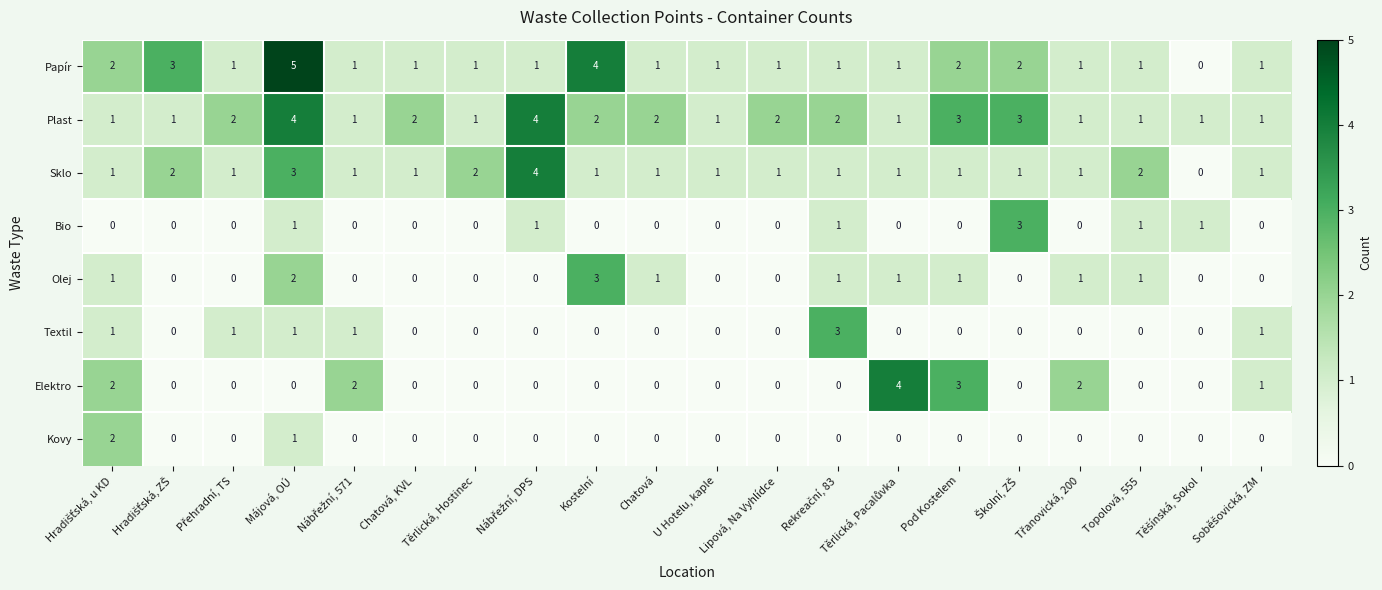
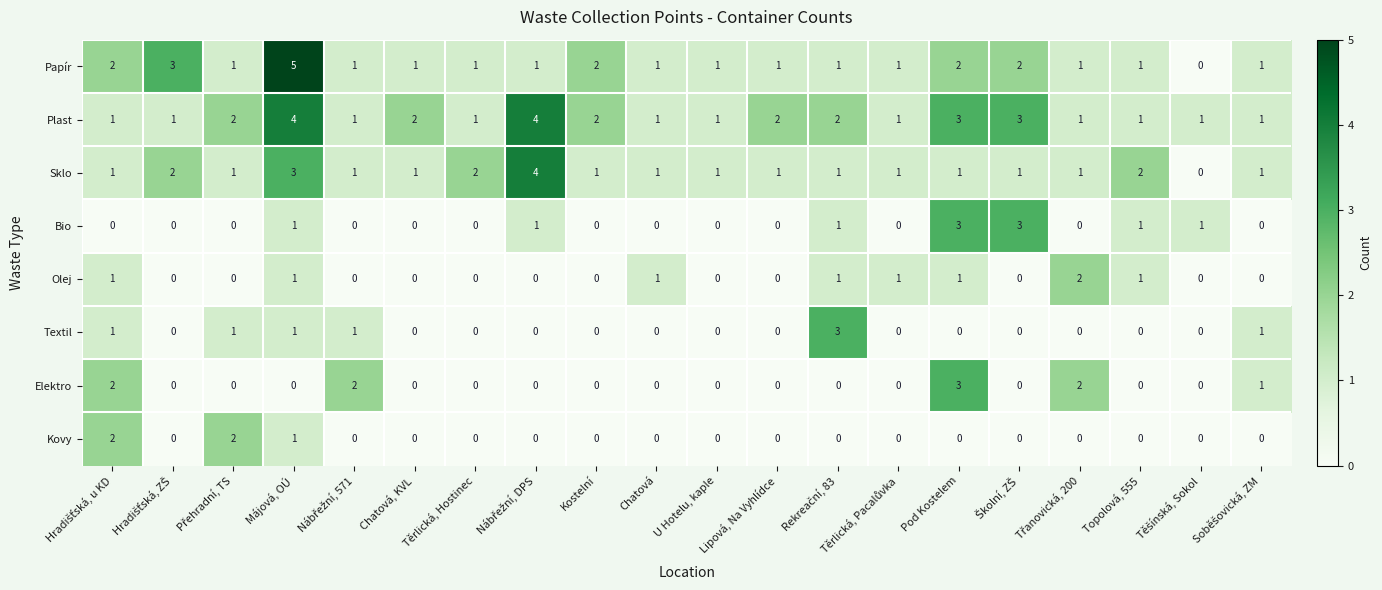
  {
    "Papír": {
      "Hradišťská, u KD": 2,
      "Hradišťská, ZŠ": 3,
      "Přehradní, TS": 1,
      "Májová, OÚ": 5,
      "Nábřežní, 571": 1,
      "Chatová, KVL": 1,
      "Těrlická, Hostinec": 1,
      "Nábřežní, DPS": 1,
-     "Kostelní": 4,
+     "Kostelní": 2,
      "Chatová": 1,
      "U Hotelu, kaple": 1,
      "Lipová, Na Vyhlídce": 1,
      "Rekreační, 83": 1,
      "Těrlická, Pacalůvka": 1,
      "Pod Kostelem": 2,
      "Školní, ZŠ": 2,
      "Třanovická, 200": 1,
      "Topolová, 555": 1,
      "Těšínská, Sokol": 0,
      "Soběšovická, ZM": 1
    },
    "Plast": {
      "Hradišťská, u KD": 1,
      "Hradišťská, ZŠ": 1,
      "Přehradní, TS": 2,
      "Májová, OÚ": 4,
      "Nábřežní, 571": 1,
      "Chatová, KVL": 2,
      "Těrlická, Hostinec": 1,
      "Nábřežní, DPS": 4,
      "Kostelní": 2,
-     "Chatová": 2,
+     "Chatová": 1,
      "U Hotelu, kaple": 1,
      "Lipová, Na Vyhlídce": 2,
      "Rekreační, 83": 2,
      "Těrlická, Pacalůvka": 1,
      "Pod Kostelem": 3,
      "Školní, ZŠ": 3,
      "Třanovická, 200": 1,
      "Topolová, 555": 1,
      "Těšínská, Sokol": 1,
      "Soběšovická, ZM": 1
    },
    "Sklo": {
      "Hradišťská, u KD": 1,
      "Hradišťská, ZŠ": 2,
      "Přehradní, TS": 1,
      "Májová, OÚ": 3,
      "Nábřežní, 571": 1,
      "Chatová, KVL": 1,
      "Těrlická, Hostinec": 2,
      "Nábřežní, DPS": 4,
      "Kostelní": 1,
      "Chatová": 1,
      "U Hotelu, kaple": 1,
      "Lipová, Na Vyhlídce": 1,
      "Rekreační, 83": 1,
      "Těrlická, Pacalůvka": 1,
      "Pod Kostelem": 1,
      "Školní, ZŠ": 1,
      "Třanovická, 200": 1,
      "Topolová, 555": 2,
      "Těšínská, Sokol": 0,
      "Soběšovická, ZM": 1
    },
    "Bio": {
      "Hradišťská, u KD": 0,
      "Hradišťská, ZŠ": 0,
      "Přehradní, TS": 0,
      "Májová, OÚ": 1,
      "Nábřežní, 571": 0,
      "Chatová, KVL": 0,
      "Těrlická, Hostinec": 0,
      "Nábřežní, DPS": 1,
      "Kostelní": 0,
      "Chatová": 0,
      "U Hotelu, kaple": 0,
      "Lipová, Na Vyhlídce": 0,
      "Rekreační, 83": 1,
      "Těrlická, Pacalůvka": 0,
-     "Pod Kostelem": 0,
+     "Pod Kostelem": 3,
      "Školní, ZŠ": 3,
      "Třanovická, 200": 0,
      "Topolová, 555": 1,
      "Těšínská, Sokol": 1,
      "Soběšovická, ZM": 0
    },
    "Olej": {
      "Hradišťská, u KD": 1,
      "Hradišťská, ZŠ": 0,
      "Přehradní, TS": 0,
-     "Májová, OÚ": 2,
+     "Májová, OÚ": 1,
      "Nábřežní, 571": 0,
      "Chatová, KVL": 0,
      "Těrlická, Hostinec": 0,
      "Nábřežní, DPS": 0,
-     "Kostelní": 3,
+     "Kostelní": 0,
      "Chatová": 1,
      "U Hotelu, kaple": 0,
      "Lipová, Na Vyhlídce": 0,
      "Rekreační, 83": 1,
      "Těrlická, Pacalůvka": 1,
      "Pod Kostelem": 1,
      "Školní, ZŠ": 0,
-     "Třanovická, 200": 1,
+     "Třanovická, 200": 2,
      "Topolová, 555": 1,
      "Těšínská, Sokol": 0,
      "Soběšovická, ZM": 0
    },
    "Textil": {
      "Hradišťská, u KD": 1,
      "Hradišťská, ZŠ": 0,
      "Přehradní, TS": 1,
      "Májová, OÚ": 1,
      "Nábřežní, 571": 1,
      "Chatová, KVL": 0,
      "Těrlická, Hostinec": 0,
      "Nábřežní, DPS": 0,
      "Kostelní": 0,
      "Chatová": 0,
      "U Hotelu, kaple": 0,
      "Lipová, Na Vyhlídce": 0,
      "Rekreační, 83": 3,
      "Těrlická, Pacalůvka": 0,
      "Pod Kostelem": 0,
      "Školní, ZŠ": 0,
      "Třanovická, 200": 0,
      "Topolová, 555": 0,
      "Těšínská, Sokol": 0,
      "Soběšovická, ZM": 1
    },
    "Elektro": {
      "Hradišťská, u KD": 2,
      "Hradišťská, ZŠ": 0,
      "Přehradní, TS": 0,
      "Májová, OÚ": 0,
      "Nábřežní, 571": 2,
      "Chatová, KVL": 0,
      "Těrlická, Hostinec": 0,
      "Nábřežní, DPS": 0,
      "Kostelní": 0,
      "Chatová": 0,
      "U Hotelu, kaple": 0,
      "Lipová, Na Vyhlídce": 0,
      "Rekreační, 83": 0,
-     "Těrlická, Pacalůvka": 4,
+     "Těrlická, Pacalůvka": 0,
      "Pod Kostelem": 3,
      "Školní, ZŠ": 0,
      "Třanovická, 200": 2,
      "Topolová, 555": 0,
      "Těšínská, Sokol": 0,
      "Soběšovická, ZM": 1
    },
    "Kovy": {
      "Hradišťská, u KD": 2,
      "Hradišťská, ZŠ": 0,
-     "Přehradní, TS": 0,
+     "Přehradní, TS": 2,
      "Májová, OÚ": 1,
      "Nábřežní, 571": 0,
      "Chatová, KVL": 0,
      "Těrlická, Hostinec": 0,
      "Nábřežní, DPS": 0,
      "Kostelní": 0,
      "Chatová": 0,
      "U Hotelu, kaple": 0,
      "Lipová, Na Vyhlídce": 0,
      "Rekreační, 83": 0,
      "Těrlická, Pacalůvka": 0,
      "Pod Kostelem": 0,
      "Školní, ZŠ": 0,
      "Třanovická, 200": 0,
      "Topolová, 555": 0,
      "Těšínská, Sokol": 0,
      "Soběšovická, ZM": 0
    }
  }
